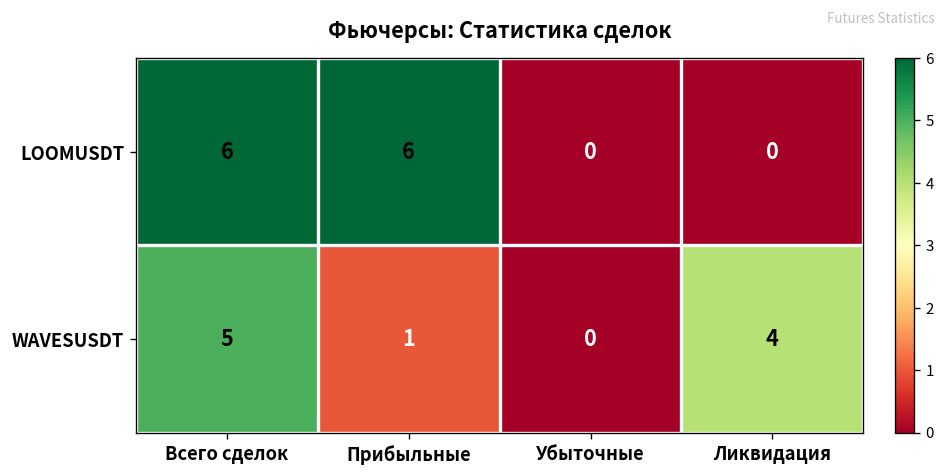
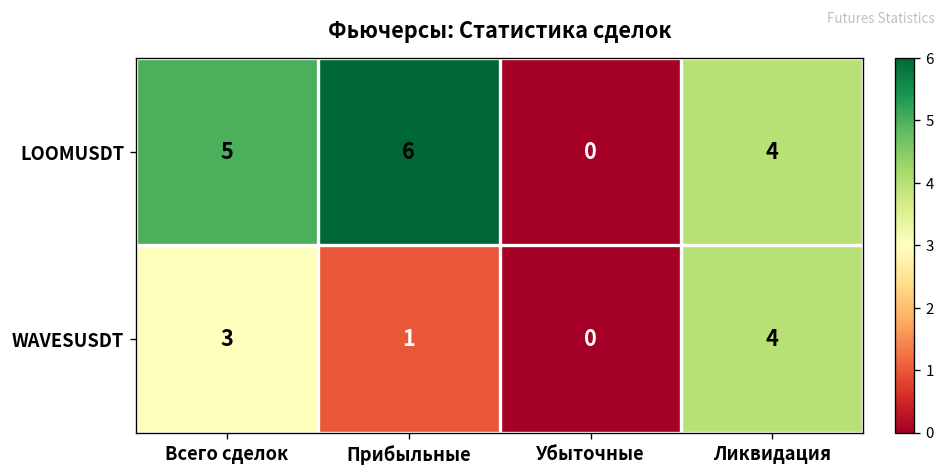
  {
    "LOOMUSDT": {
-     "Всего сделок": 6,
+     "Всего сделок": 5,
      "Прибыльные": 6,
      "Убыточные": 0,
-     "Ликвидация": 0
+     "Ликвидация": 4
    },
    "WAVESUSDT": {
-     "Всего сделок": 5,
+     "Всего сделок": 3,
      "Прибыльные": 1,
      "Убыточные": 0,
      "Ликвидация": 4
    }
  }
